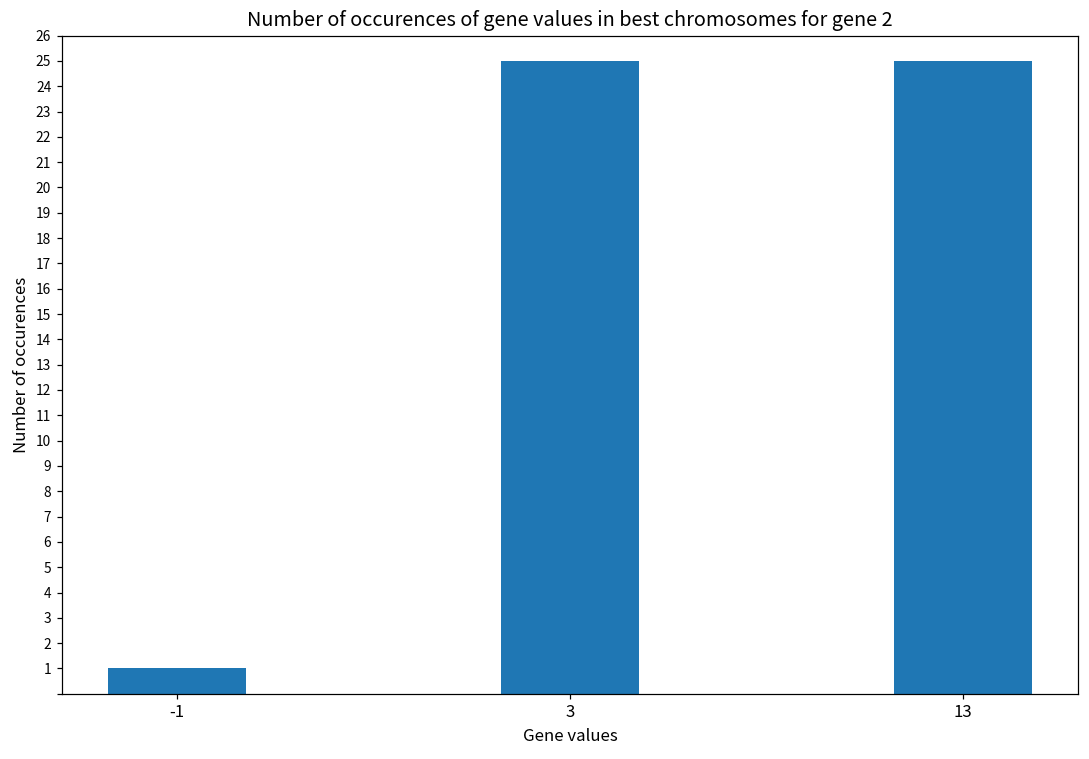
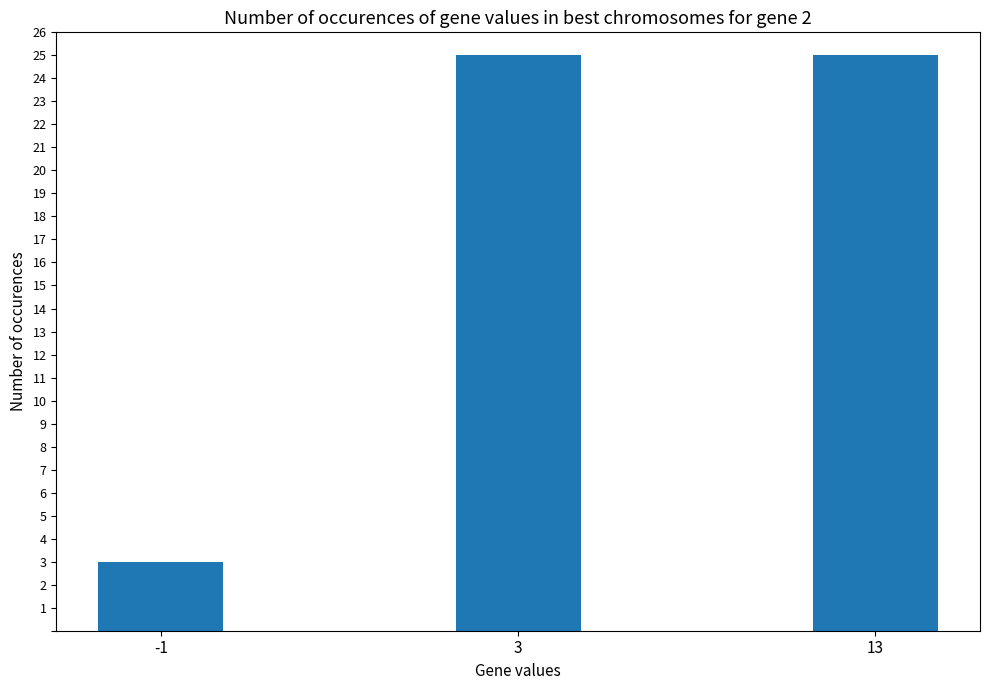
  {
-   "-1": 1,
+   "-1": 3,
    "3": 25,
    "13": 25
  }
